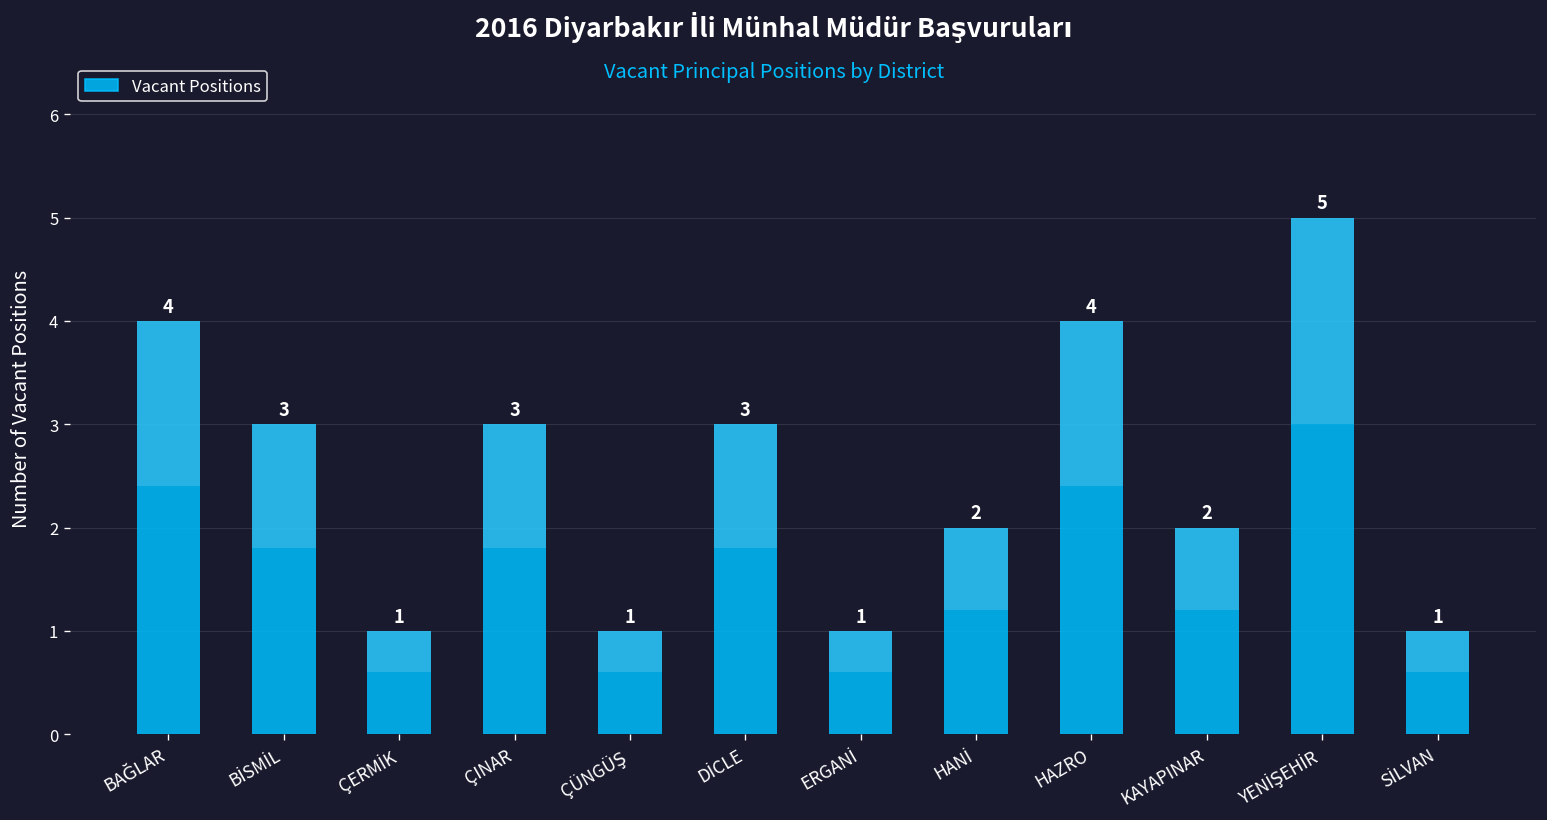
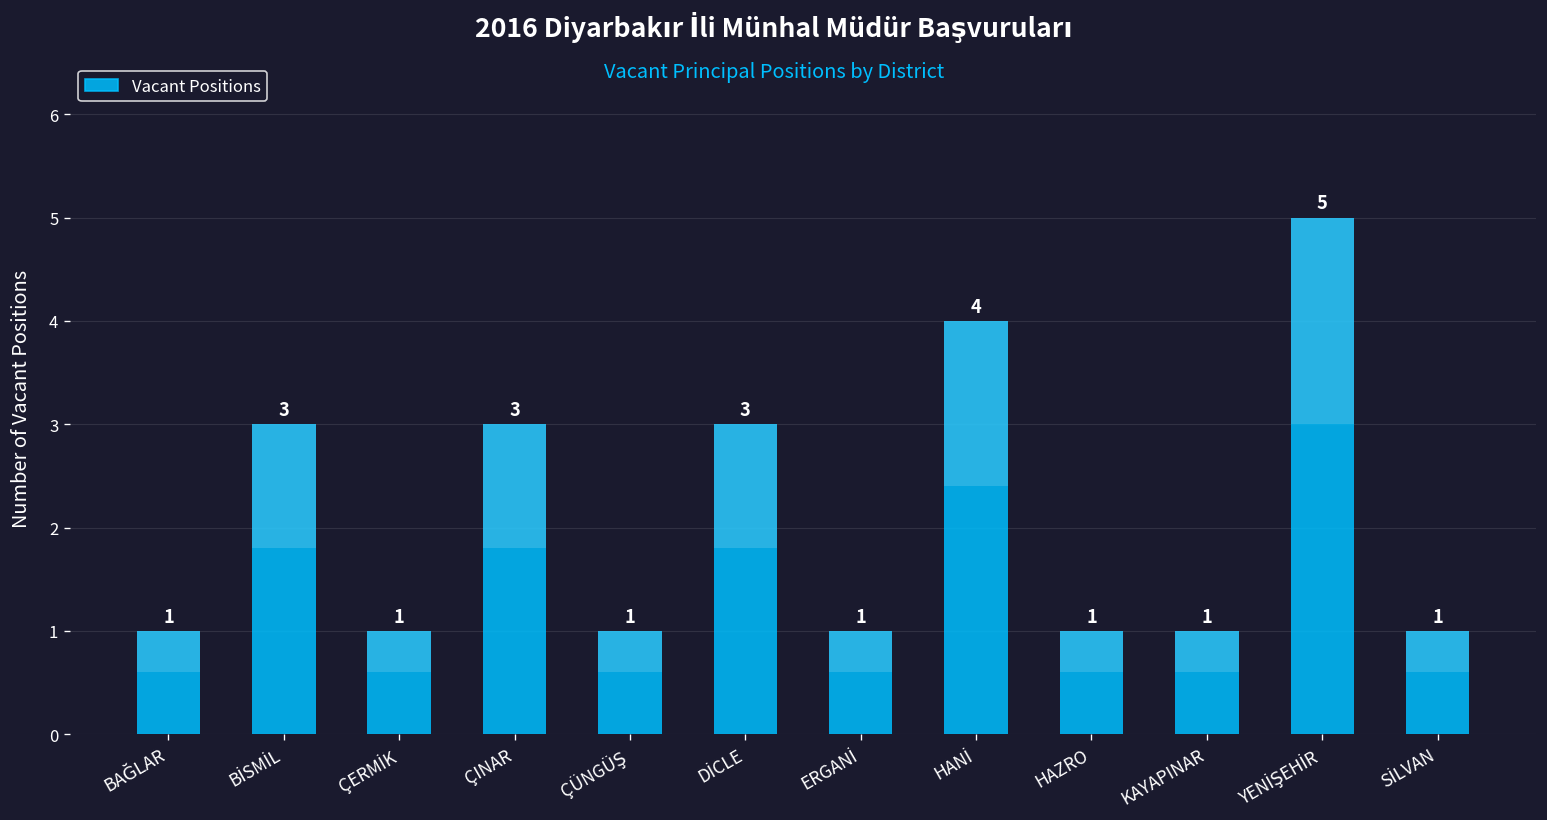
  {
    "Vacant Positions": {
-     "BAĞLAR": 4,
+     "BAĞLAR": 1,
      "BİSMİL": 3,
      "ÇERMİK": 1,
      "ÇINAR": 3,
      "ÇÜNGÜŞ": 1,
      "DİCLE": 3,
      "ERGANİ": 1,
-     "HANİ": 2,
-     "HAZRO": 4,
-     "KAYAPINAR": 2,
+     "HANİ": 4,
+     "HAZRO": 1,
+     "KAYAPINAR": 1,
      "YENİŞEHİR": 5,
      "SİLVAN": 1
    }
  }
